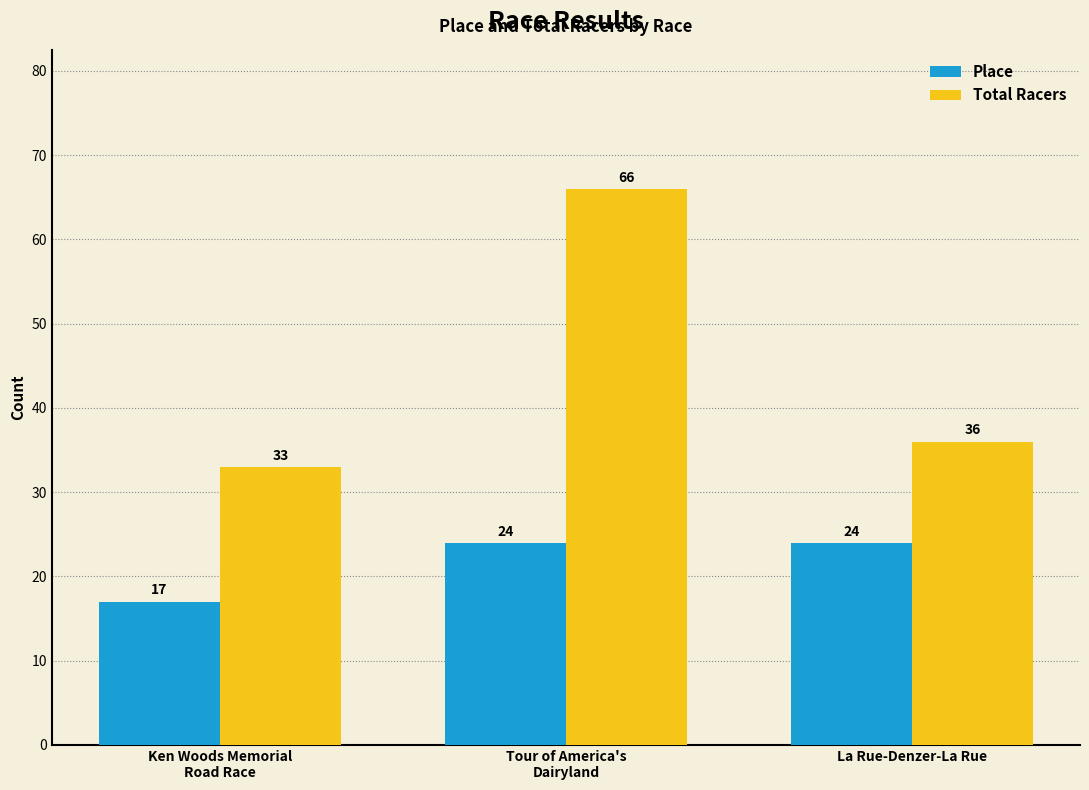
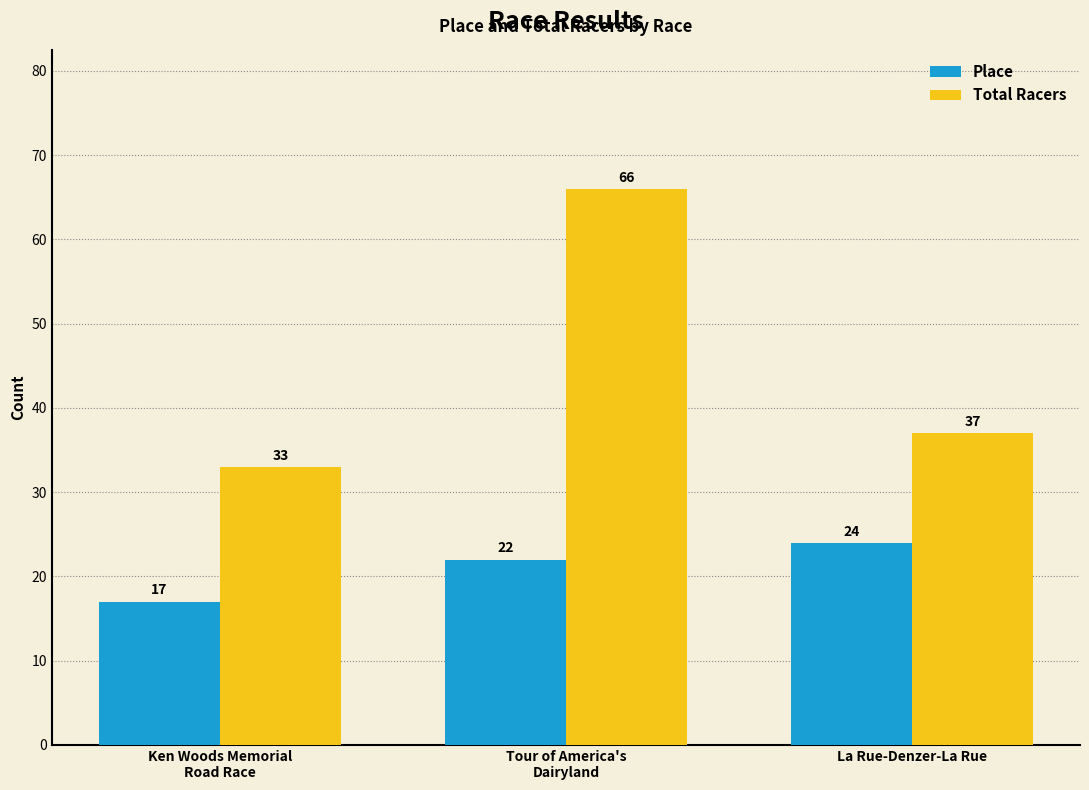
  {
    "Place": {
      "Ken Woods Memorial Road Race": 17,
-     "Tour of America's Dairyland": 24,
+     "Tour of America's Dairyland": 22,
      "La Rue-Denzer-La Rue": 24
    },
    "Total Racers": {
      "Ken Woods Memorial Road Race": 33,
      "Tour of America's Dairyland": 66,
-     "La Rue-Denzer-La Rue": 36
+     "La Rue-Denzer-La Rue": 37
    }
  }
